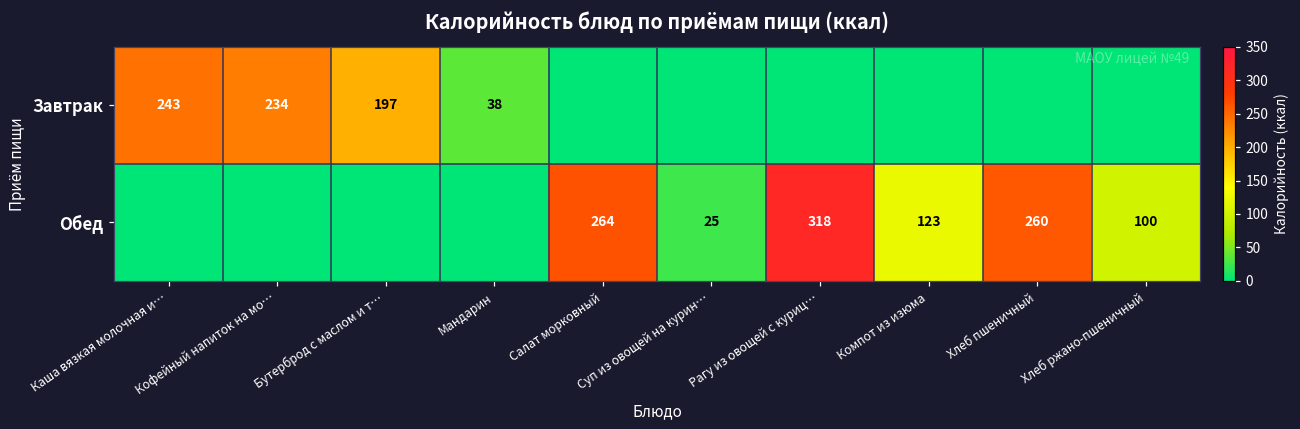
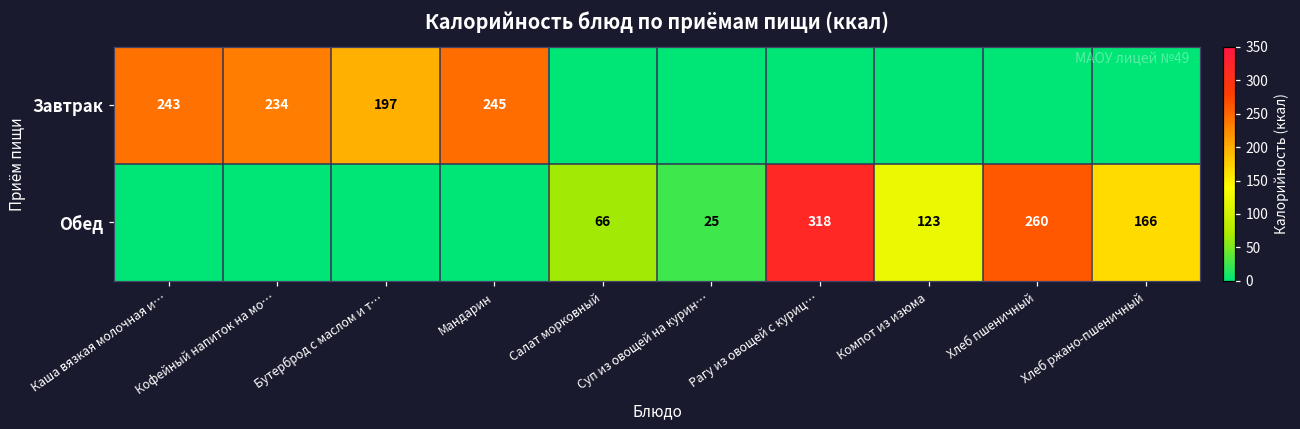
  {
    "Завтрак": {
      "Каша вязкая молочная и…": 243,
      "Кофейный напиток на мо…": 234,
      "Бутерброд с маслом и т…": 197,
-     "Мандарин": 38,
+     "Мандарин": 245,
      "Хлеб ржано-пшеничный": 49
    },
    "Обед": {
-     "Салат морковный": 264,
+     "Салат морковный": 66,
      "Суп из овощей на курин…": 25,
      "Рагу из овощей с куриц…": 318,
      "Компот из изюма": 123,
      "Хлеб пшеничный": 260,
-     "Хлеб ржано-пшеничный": 100
+     "Хлеб ржано-пшеничный": 166
    }
  }
